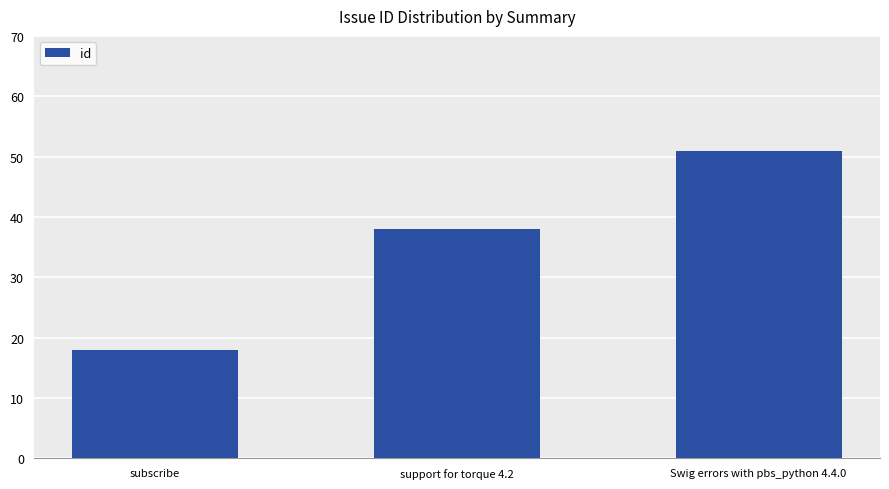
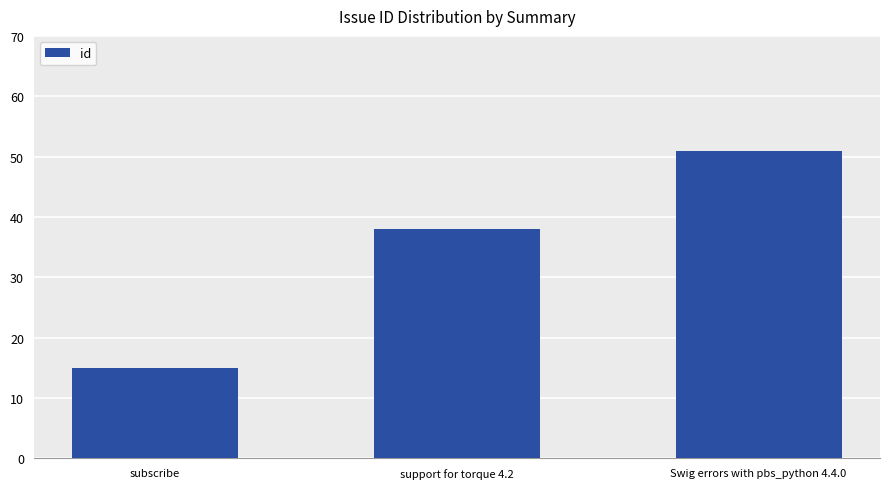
  {
-   "subscribe": 18,
+   "subscribe": 15,
    "support for torque 4.2": 38,
    "Swig errors with pbs_python 4.4.0": 51
  }
